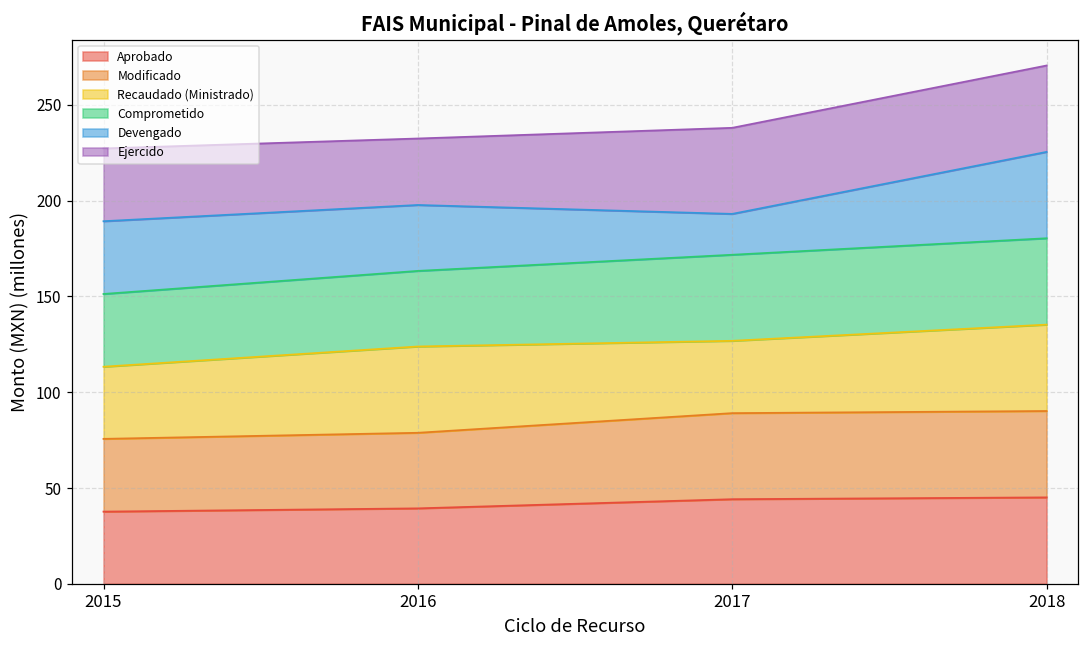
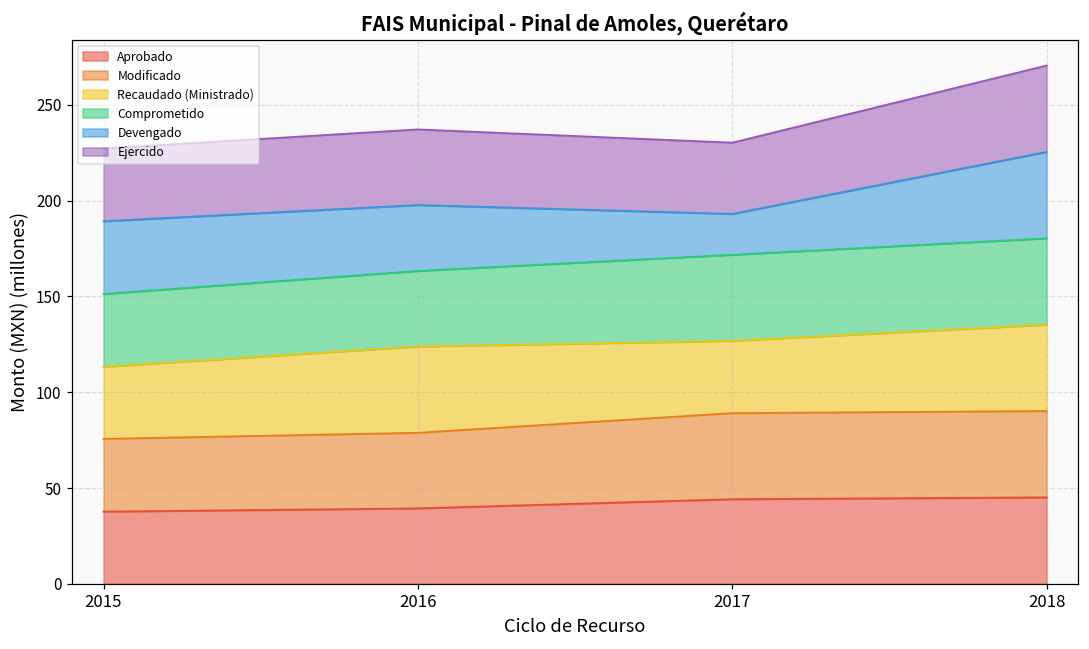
  {
    "Recaudado (Ministrado)": {
      "2015": 38,
      "2016": 45,
      "2017": 38,
      "2018": 45
    },
    "Comprometido": {
      "2015": 38,
      "2016": 39,
      "2017": 45,
      "2018": 45
    },
    "Devengado": {
      "2015": 38,
      "2016": 34,
      "2017": 21,
      "2018": 45
    },
    "Ejercido": {
-     "2016": 35,
-     "2017": 45,
+     "2016": 39,
+     "2017": 37,
      "2018": 45
    }
  }
